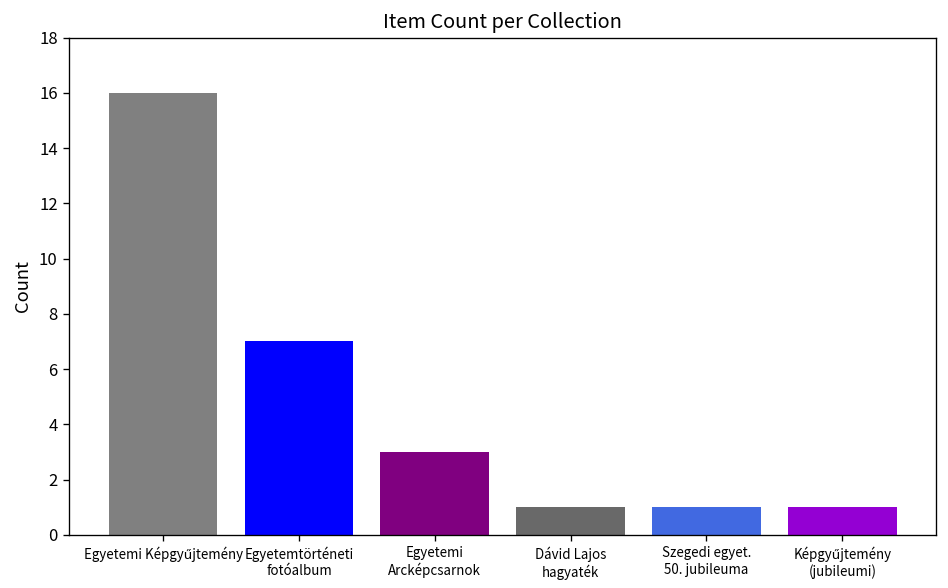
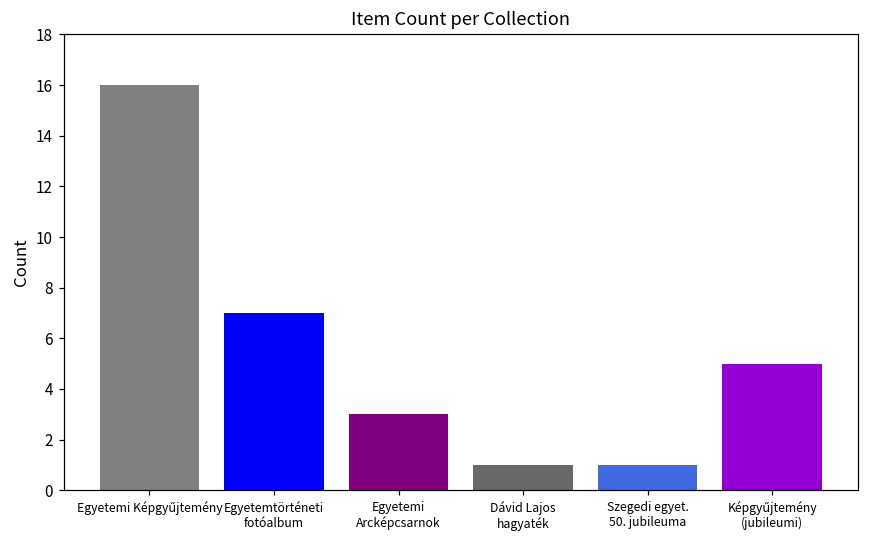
  {
    "Egyetemi Képgyűjtemény": 16,
    "Egyetemtörténeti fotóalbum": 7,
    "Egyetemi Arcképcsarnok": 3,
    "Dávid Lajos hagyaték": 1,
    "Szegedi egyet. 50. jubileuma": 1,
-   "Képgyűjtemény (jubileumi)": 1
+   "Képgyűjtemény (jubileumi)": 5
  }
